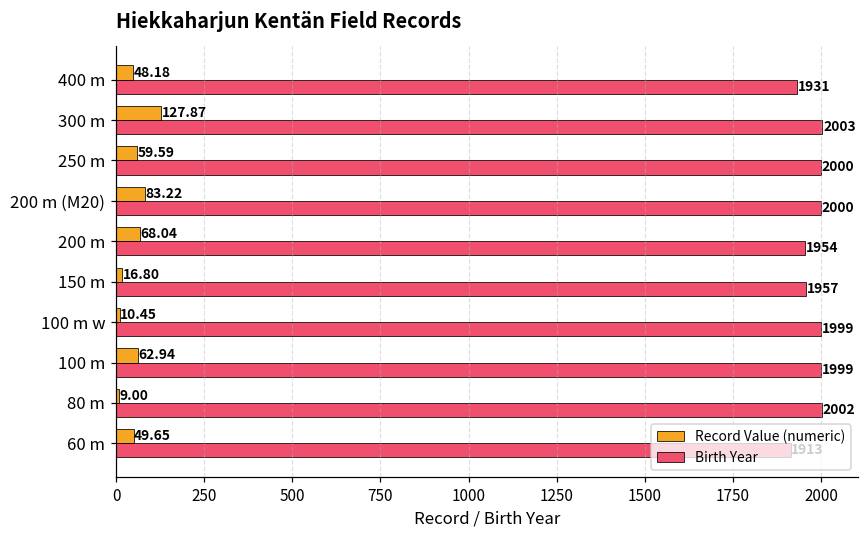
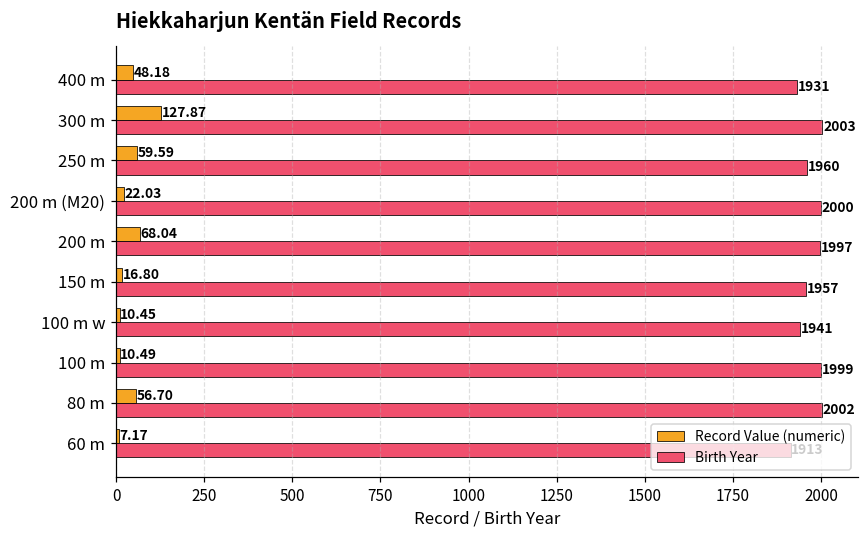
  {
    "Record Value (numeric)": {
      "400 m": 48.18,
      "300 m": 127.87,
      "250 m": 59.59,
-     "200 m (M20)": 83.22,
+     "200 m (M20)": 22.03,
      "200 m": 68.04,
      "150 m": 16.80,
      "100 m w": 10.45,
-     "100 m": 62.94,
-     "80 m": 9.00,
-     "60 m": 49.65
+     "100 m": 10.49,
+     "80 m": 56.70,
+     "60 m": 7.17
    },
    "Birth Year": {
      "400 m": 1931,
      "300 m": 2003,
-     "250 m": 2000,
+     "250 m": 1960,
      "200 m (M20)": 2000,
-     "200 m": 1954,
+     "200 m": 1997,
      "150 m": 1957,
-     "100 m w": 1999,
+     "100 m w": 1941,
      "100 m": 1999,
      "80 m": 2002
    }
  }
